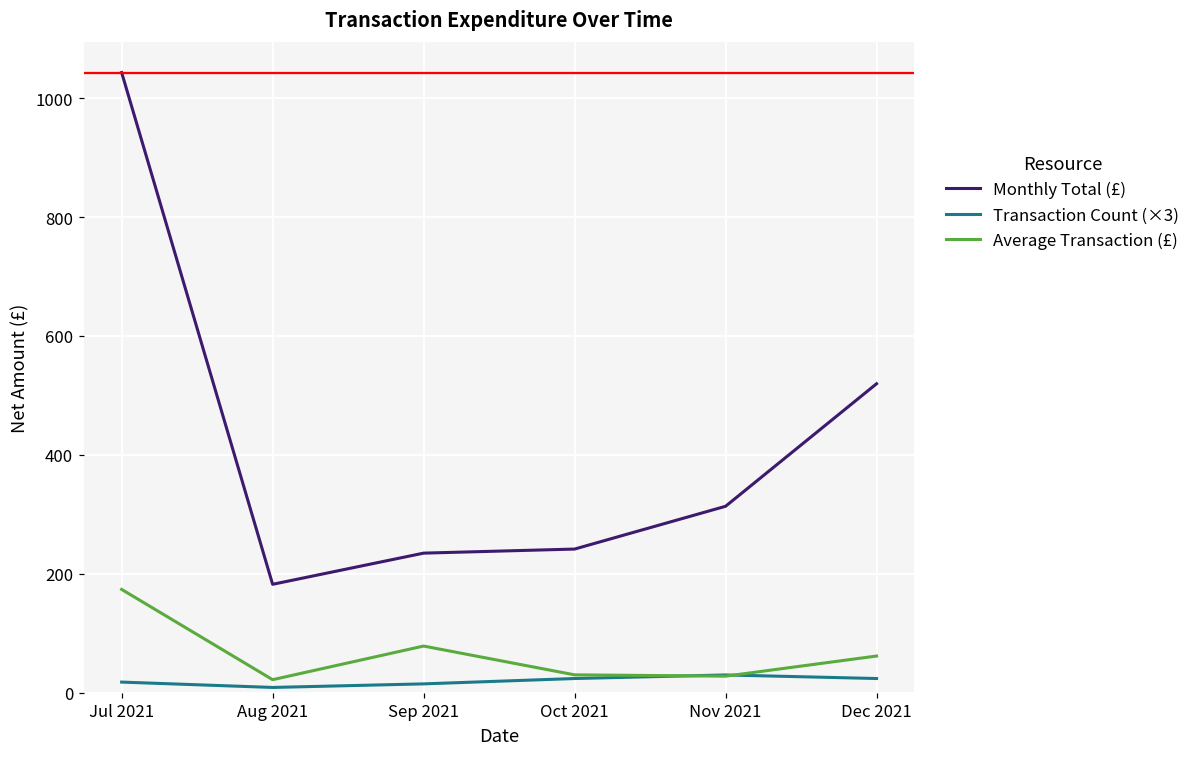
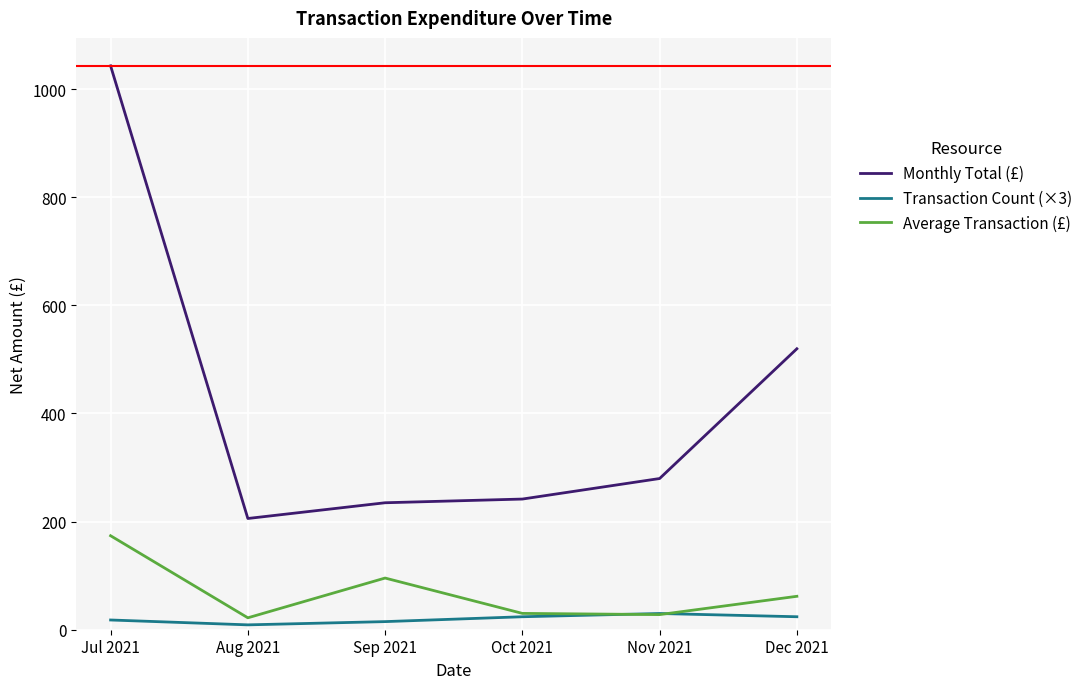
  {
    "Monthly Total (£)": {
      "Jul 2021": 1040,
-     "Aug 2021": 180,
+     "Aug 2021": 210,
      "Sep 2021": 230,
      "Oct 2021": 240,
-     "Nov 2021": 310,
+     "Nov 2021": 280,
      "Dec 2021": 520
    },
    "Transaction Count (×3)": {
      "Jul 2021": 20,
      "Aug 2021": 10,
      "Sep 2021": 20,
      "Oct 2021": 20,
      "Dec 2021": 20
    },
    "Average Transaction (£)": {
      "Jul 2021": 170,
      "Aug 2021": 20,
-     "Sep 2021": 80,
+     "Sep 2021": 100,
      "Oct 2021": 30,
      "Dec 2021": 60
    }
  }
